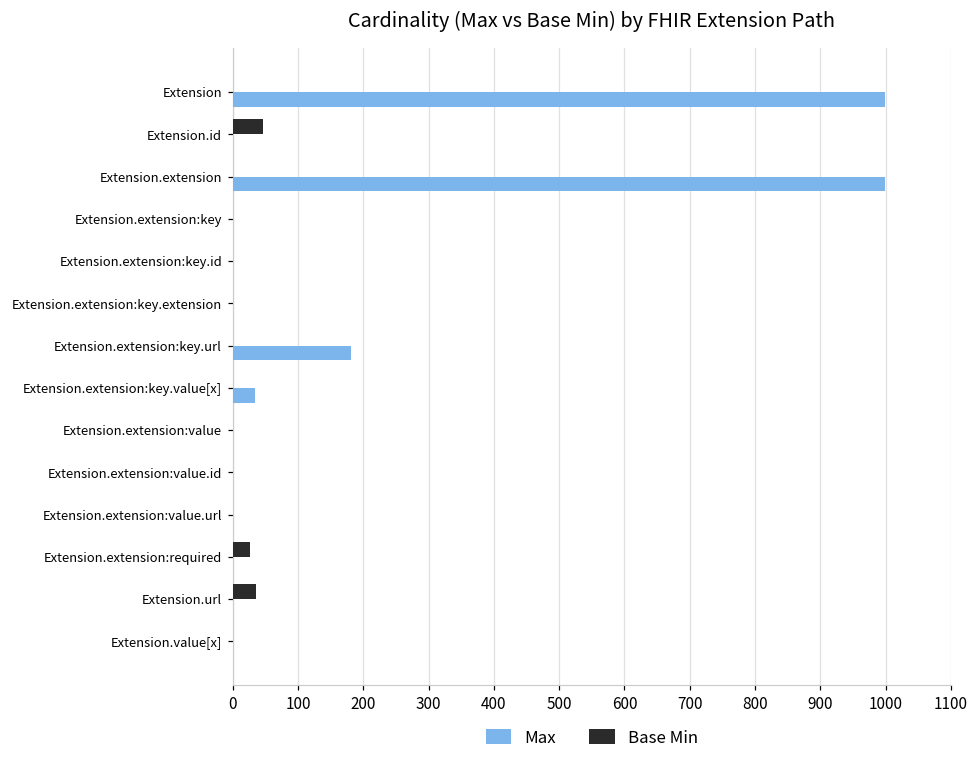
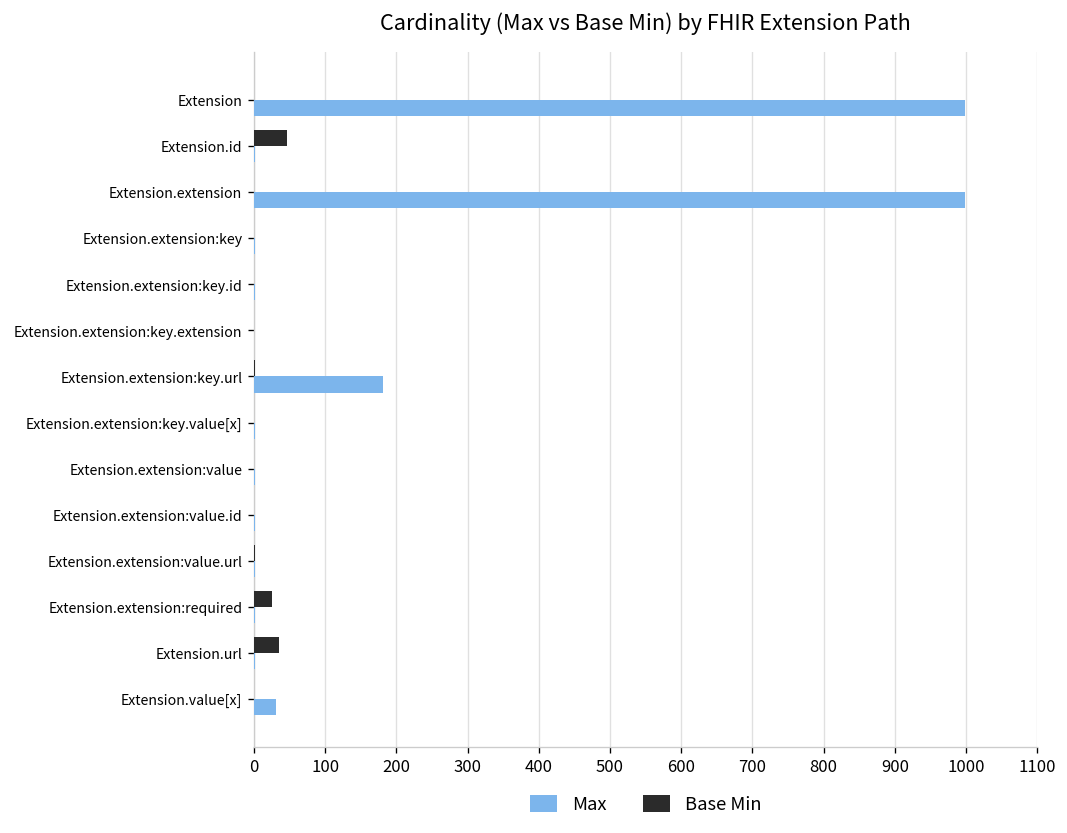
  {
    "Max": {
      "Extension": 1000,
      "Extension.extension": 1000,
      "Extension.extension:key.extension": 0,
      "Extension.extension:key.url": 180,
-     "Extension.extension:key.value[x]": 30,
-     "Extension.value[x]": 0
+     "Extension.extension:key.value[x]": 0,
+     "Extension.value[x]": 30
    },
    "Base Min": {
      "Extension": 0,
      "Extension.id": 50,
      "Extension.extension": 0,
      "Extension.extension:key": 0,
      "Extension.extension:key.id": 0,
      "Extension.extension:key.extension": 0,
      "Extension.extension:key.value[x]": 0,
      "Extension.extension:value": 0,
      "Extension.extension:value.id": 0,
      "Extension.extension:required": 30,
      "Extension.url": 40,
      "Extension.value[x]": 0
    }
  }
